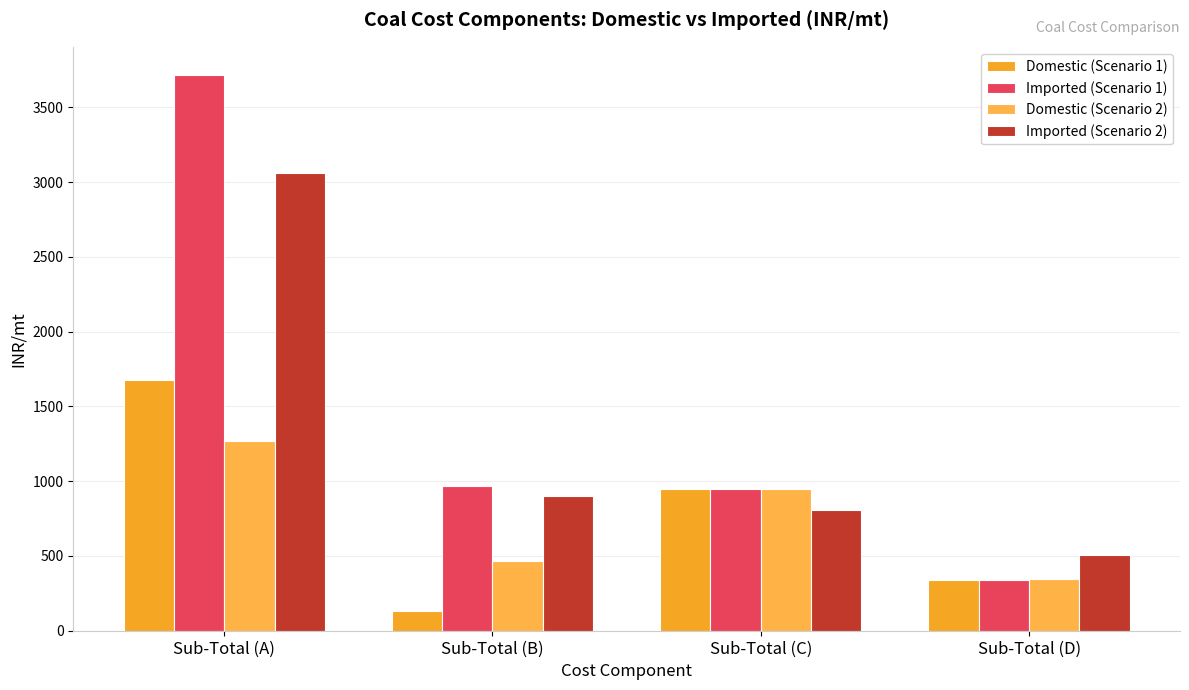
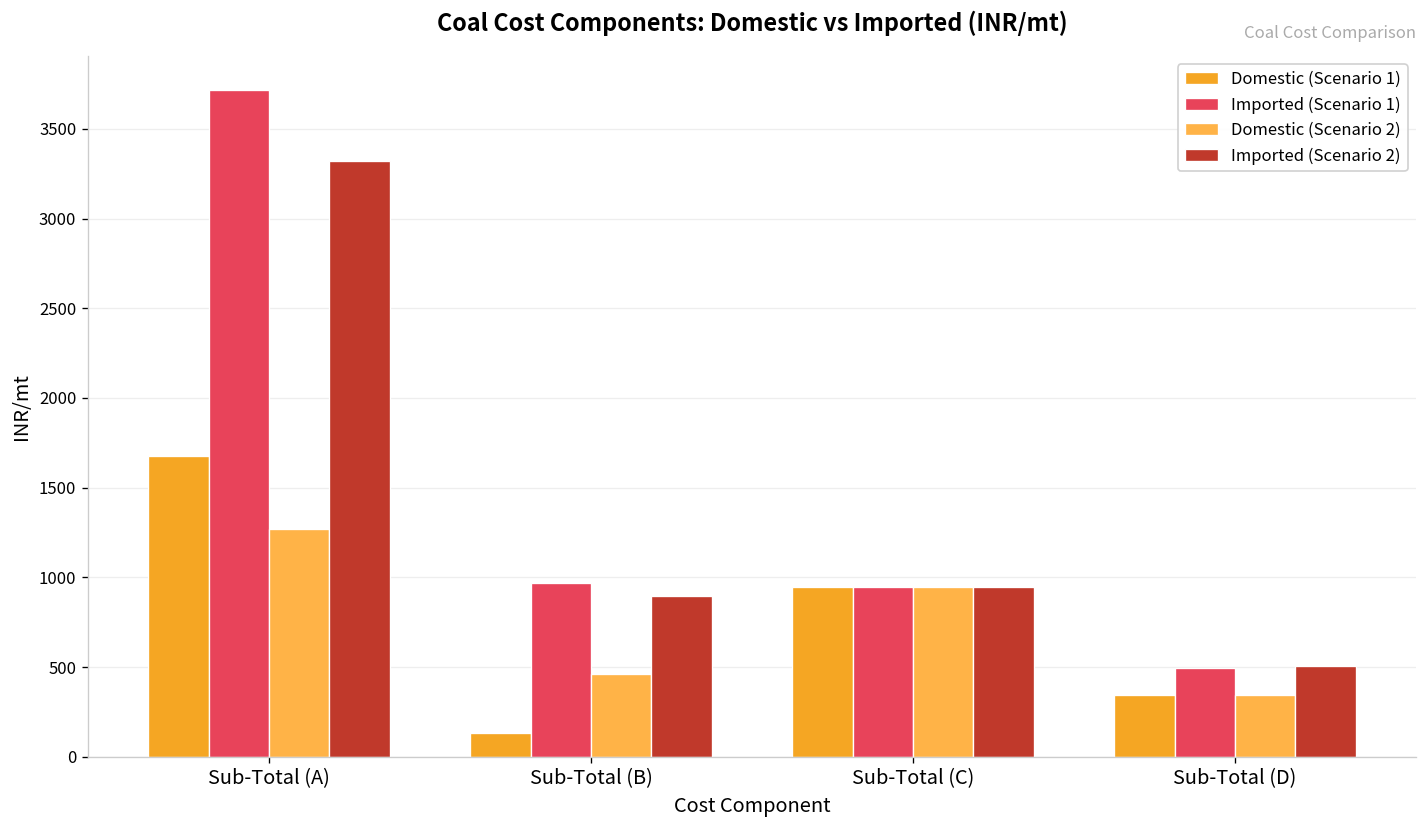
  {
    "Imported (Scenario 1)": {
      "Sub-Total (A)": 3720,
      "Sub-Total (B)": 970,
      "Sub-Total (C)": 950,
-     "Sub-Total (D)": 340
+     "Sub-Total (D)": 500
    },
    "Imported (Scenario 2)": {
-     "Sub-Total (A)": 3060,
+     "Sub-Total (A)": 3320,
      "Sub-Total (B)": 900,
-     "Sub-Total (C)": 810,
+     "Sub-Total (C)": 950,
      "Sub-Total (D)": 510
    }
  }
